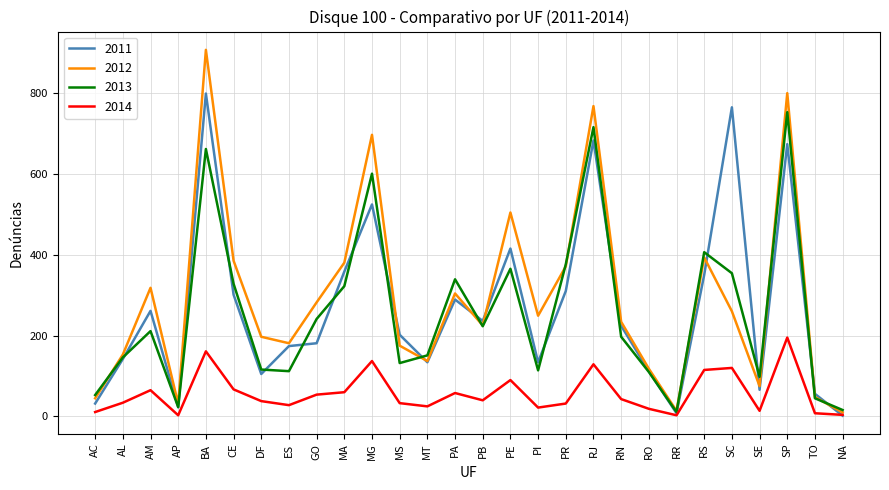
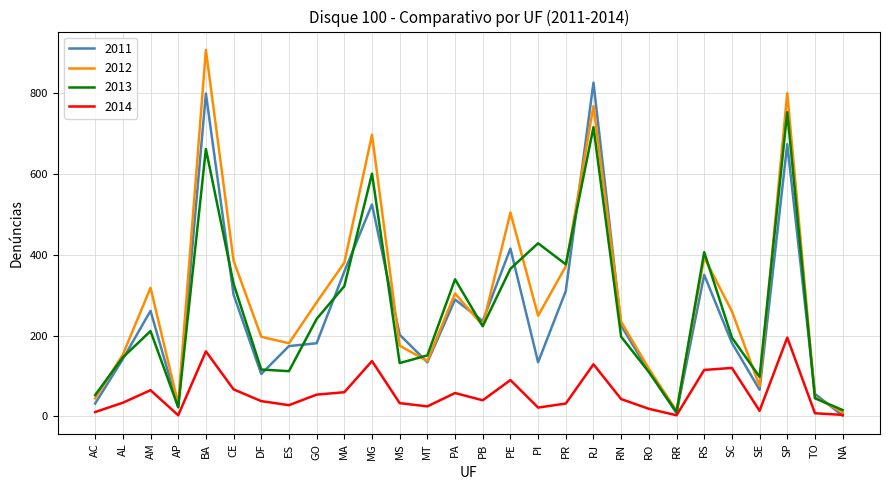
  {
    "2011": {
      "AC": 30,
      "AM": 260,
      "BA": 800,
      "CE": 300,
      "DF": 110,
      "ES": 170,
      "GO": 180,
      "MA": 360,
      "MG": 520,
      "MS": 200,
      "PA": 290,
      "PB": 240,
      "PE": 420,
      "PI": 130,
      "PR": 310,
-     "RJ": 680,
+     "RJ": 830,
      "RN": 220,
      "RS": 350,
-     "SC": 760,
+     "SC": 180,
      "SE": 70,
      "SP": 670,
      "TO": 60
    },
    "2012": {
      "AC": 50,
      "AL": 150,
      "AM": 320,
      "AP": 30,
      "BA": 910,
      "CE": 390,
      "DF": 200,
      "ES": 180,
      "GO": 280,
      "MA": 380,
      "MG": 700,
      "MS": 180,
      "PA": 300,
      "PE": 500,
      "PI": 250,
      "RJ": 770,
      "RN": 230,
      "RS": 390,
      "SC": 260,
      "SE": 80,
      "SP": 800
    },
    "2013": {
      "AC": 50,
      "AM": 210,
      "BA": 660,
      "CE": 330,
      "DF": 120,
      "ES": 110,
      "GO": 240,
      "MA": 320,
      "MG": 600,
      "MS": 130,
      "MT": 150,
      "PA": 340,
      "PE": 370,
-     "PI": 110,
+     "PI": 430,
      "RJ": 720,
      "RN": 200,
      "RS": 410,
-     "SC": 350,
+     "SC": 200,
      "SE": 100,
      "SP": 750
    },
    "2014": {
      "AC": 10,
      "AL": 30,
      "AM": 70,
      "AP": 0,
      "BA": 160,
      "CE": 70,
      "DF": 40,
      "ES": 30,
      "GO": 50,
      "MA": 60,
      "MG": 140,
      "MS": 30,
      "MT": 30,
      "PA": 60,
      "PB": 40,
      "PE": 90,
      "PI": 20,
      "PR": 30,
      "RJ": 130,
      "RN": 40,
      "RO": 20,
      "RS": 120,
      "SC": 120,
      "SE": 10,
      "SP": 200,
      "TO": 10
    }
  }
